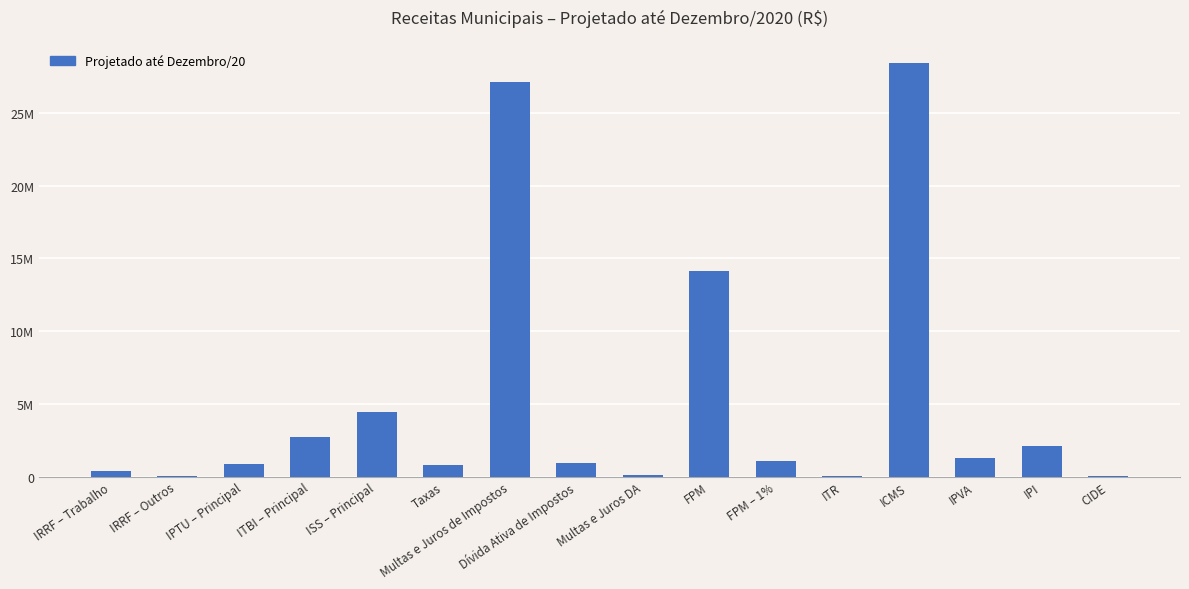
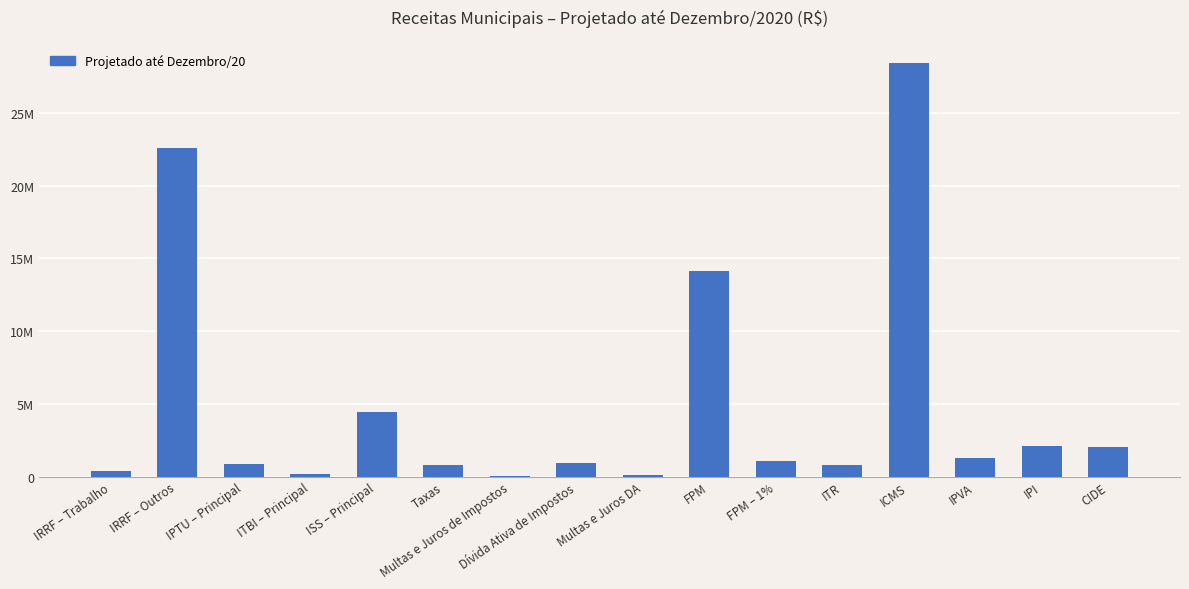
  {
    "IRRF – Trabalho": 400000,
-   "IRRF – Outros": 0,
+   "IRRF – Outros": 22600000,
    "IPTU – Principal": 900000,
-   "ITBI – Principal": 2700000,
+   "ITBI – Principal": 200000,
    "ISS – Principal": 4400000,
    "Taxas": 800000,
-   "Multas e Juros de Impostos": 27100000,
+   "Multas e Juros de Impostos": 100000,
    "Dívida Ativa de Impostos": 900000,
    "FPM": 14100000,
    "FPM – 1%": 1100000,
-   "ITR": 0,
+   "ITR": 800000,
    "ICMS": 28400000,
    "IPVA": 1300000,
    "IPI": 2100000,
-   "CIDE": 0
+   "CIDE": 2000000
  }
